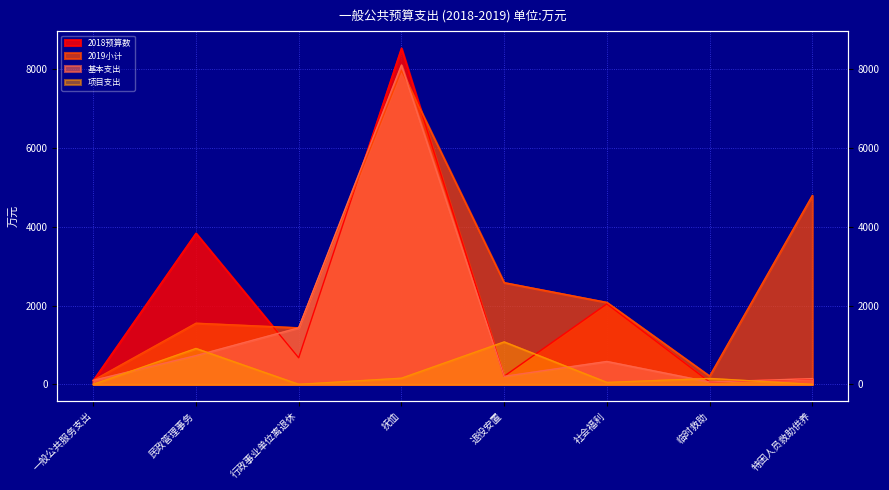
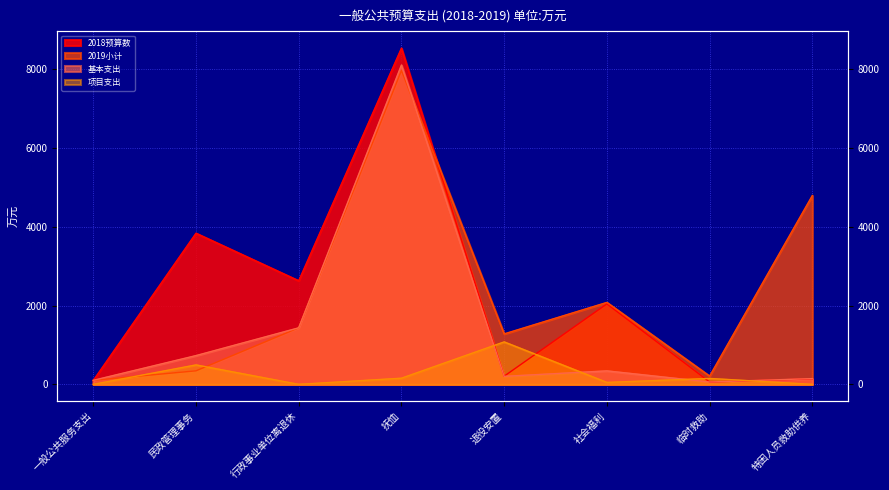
  {
    "2018预算数": {
      "民政管理事务": 3800,
-     "行政事业单位离退休": 700,
+     "行政事业单位离退休": 2600,
      "抚恤": 8500
    },
    "2019小计": {
-     "民政管理事务": 1600,
+     "民政管理事务": 300,
      "抚恤": 8000,
-     "退役安置": 2600,
+     "退役安置": 1300,
      "特困人员救助供养": 4800
    },
    "基本支出": {
      "民政管理事务": 700,
      "抚恤": 8100,
-     "社会福利": 600
+     "社会福利": 300
    },
    "项目支出": {
      "一般公共服务支出": 0,
-     "民政管理事务": 900,
+     "民政管理事务": 500,
      "行政事业单位离退休": 0,
      "抚恤": 200,
      "退役安置": 1100,
      "社会福利": 0,
      "特困人员救助供养": 0
    }
  }
